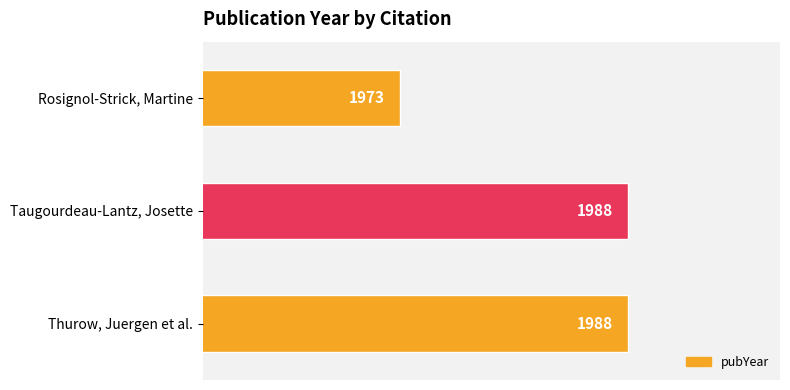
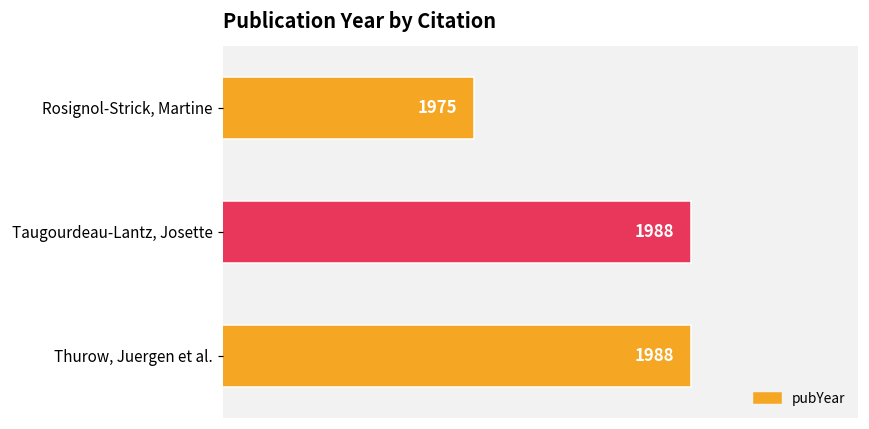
  {
-   "Rosignol-Strick, Martine": 1973,
+   "Rosignol-Strick, Martine": 1975,
    "Taugourdeau-Lantz, Josette": 1988,
    "Thurow, Juergen et al.": 1988
  }
